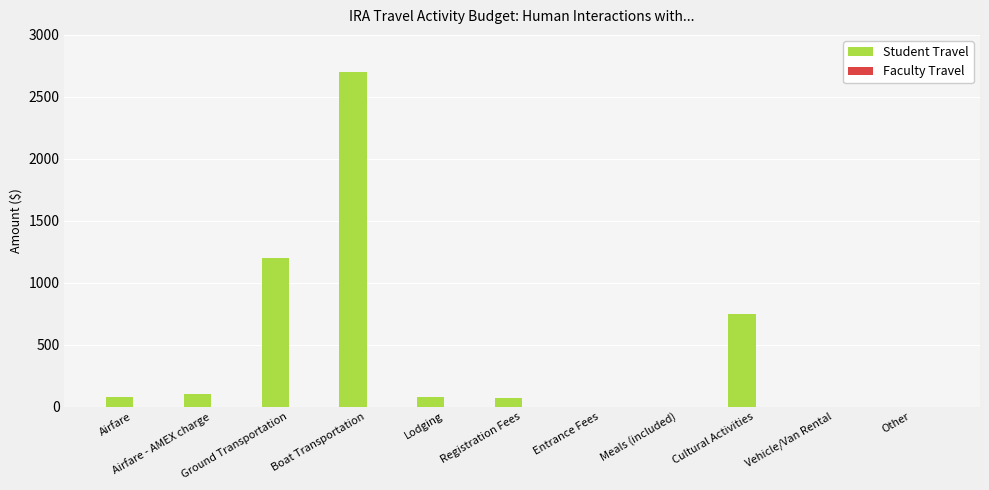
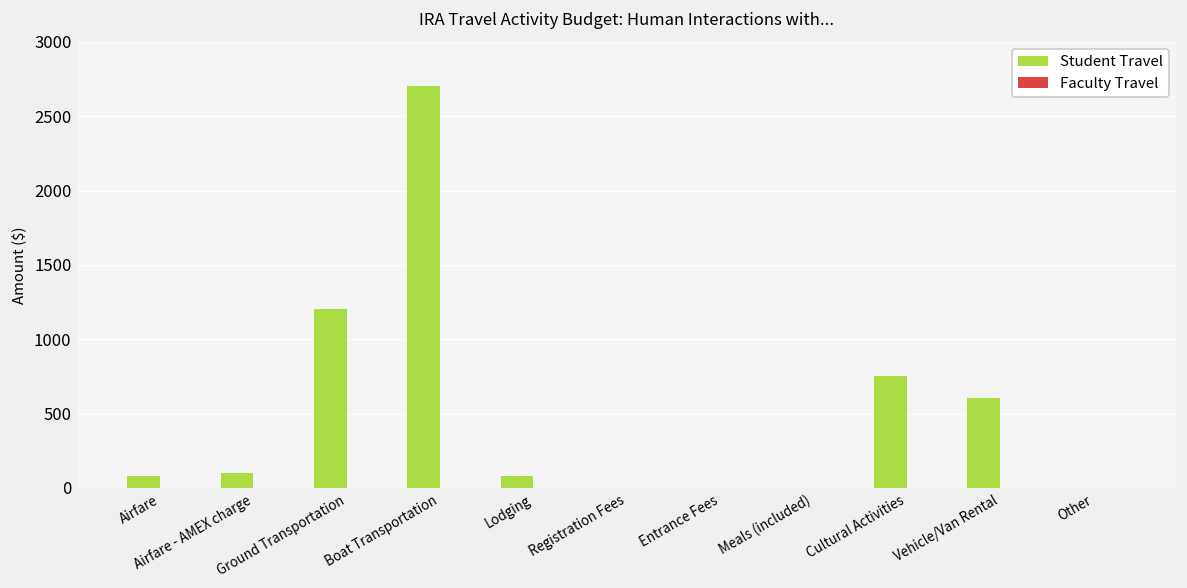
  {
    "Student Travel": {
      "Airfare": 80,
      "Airfare - AMEX charge": 100,
      "Ground Transportation": 1200,
      "Boat Transportation": 2700,
      "Lodging": 80,
-     "Registration Fees": 70,
+     "Registration Fees": 0,
      "Entrance Fees": 0,
      "Meals (included)": 0,
      "Cultural Activities": 750,
-     "Vehicle/Van Rental": 0,
+     "Vehicle/Van Rental": 610,
      "Other": 0
    },
    "Faculty Travel": {
      "Airfare": 0,
      "Airfare - AMEX charge": 0,
      "Ground Transportation": 0,
      "Boat Transportation": 0,
      "Lodging": 0,
      "Registration Fees": 0,
      "Entrance Fees": 0,
      "Meals (included)": 0,
      "Cultural Activities": 0,
      "Vehicle/Van Rental": 0,
      "Other": 0
    }
  }
